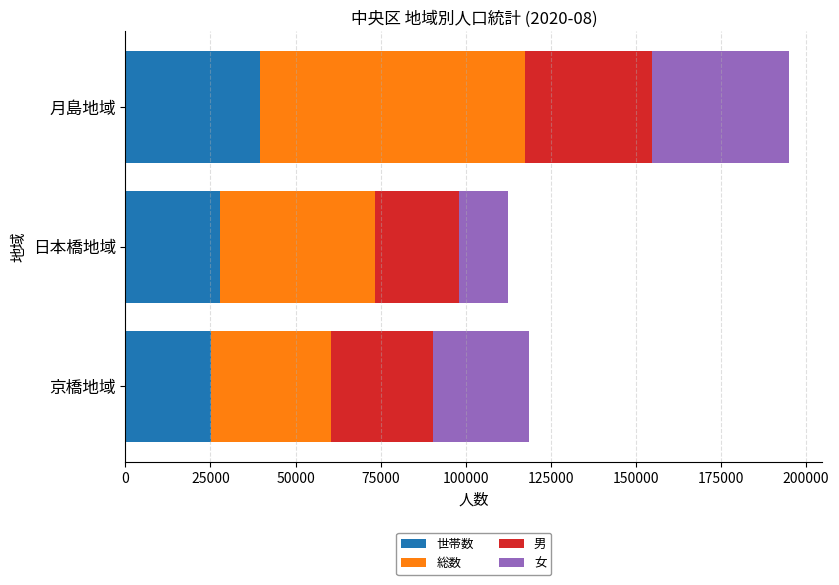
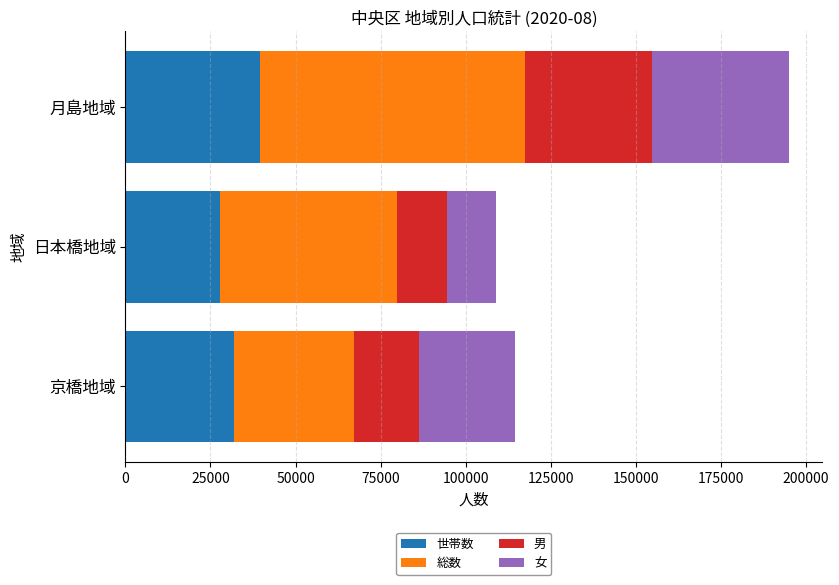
  {
    "世帯数": {
      "月島地域": 40000,
      "日本橋地域": 28000,
-     "京橋地域": 25000
+     "京橋地域": 32000
    },
    "総数": {
      "月島地域": 78000,
-     "日本橋地域": 45000,
+     "日本橋地域": 52000,
      "京橋地域": 35000
    },
    "男": {
      "月島地域": 37000,
-     "日本橋地域": 25000,
-     "京橋地域": 30000
+     "日本橋地域": 15000,
+     "京橋地域": 19000
    },
    "女": {
      "月島地域": 40000,
      "日本橋地域": 14000,
      "京橋地域": 28000
    }
  }
